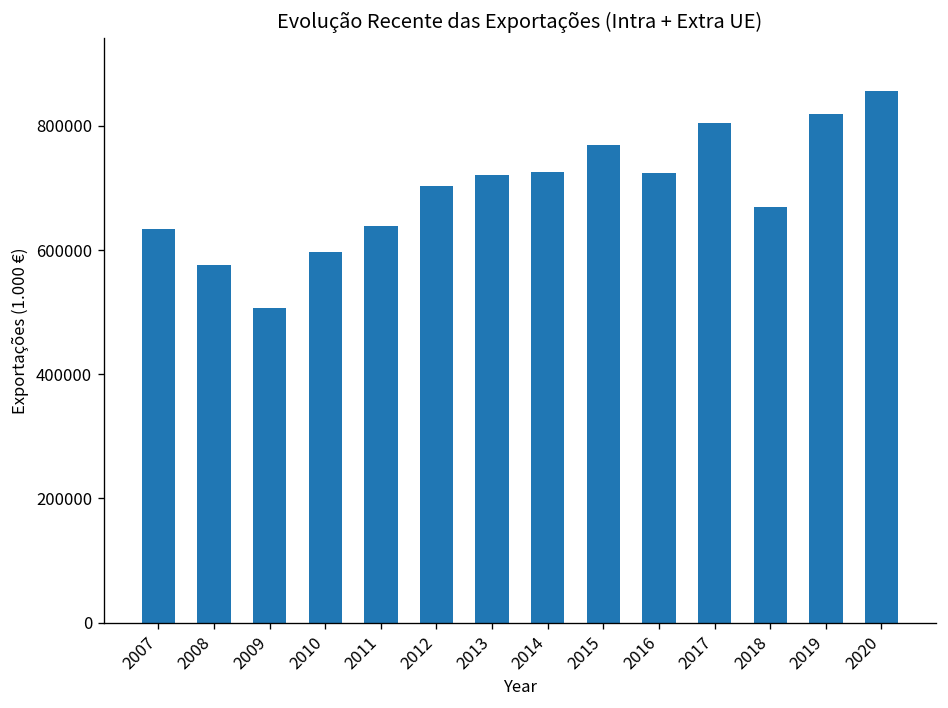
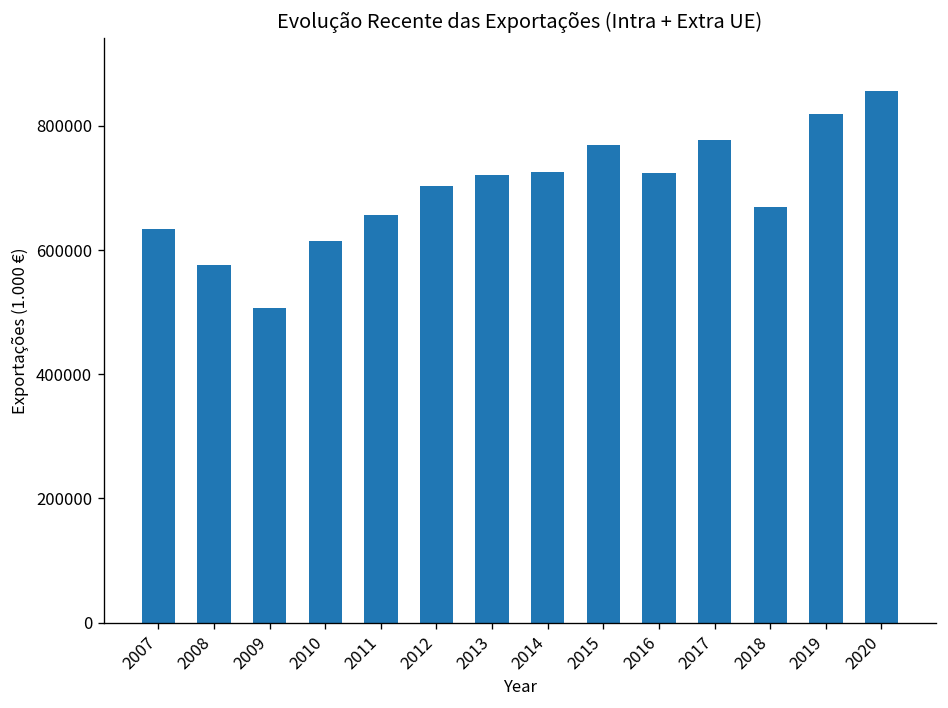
  {
    "2007": 630000,
    "2008": 580000,
    "2009": 510000,
-   "2010": 600000,
-   "2011": 640000,
+   "2010": 610000,
+   "2011": 660000,
    "2012": 700000,
    "2013": 720000,
    "2014": 730000,
    "2015": 770000,
    "2016": 720000,
-   "2017": 810000,
+   "2017": 780000,
    "2018": 670000,
    "2019": 820000,
    "2020": 860000
  }
